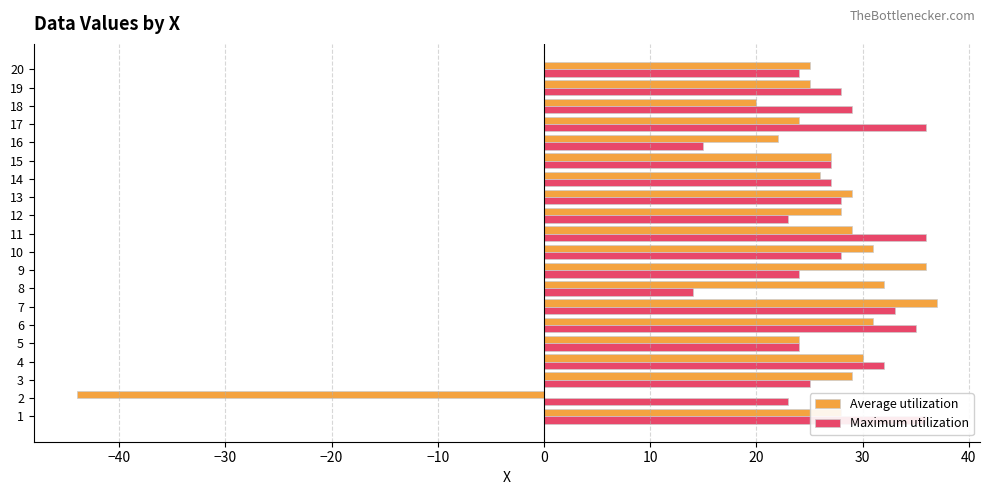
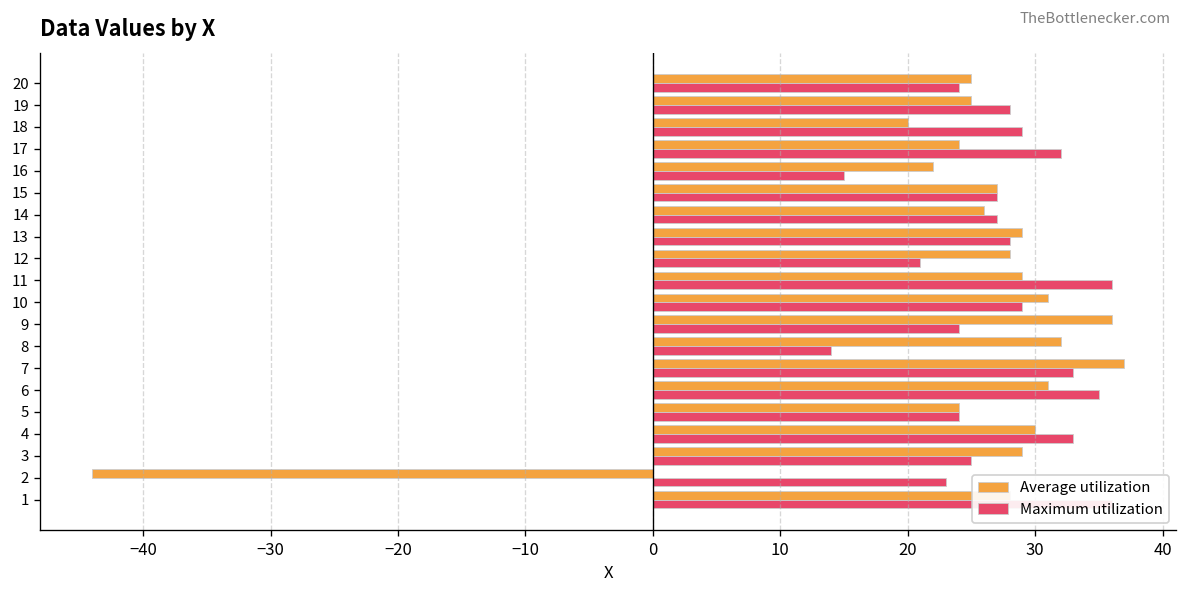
  {
    "Average utilization": {
      "20": 25,
      "19": 25,
      "18": 20,
      "17": 24,
      "16": 22,
      "15": 27,
      "14": 26,
      "13": 29,
      "12": 28,
      "11": 29,
      "10": 31,
      "9": 36,
      "8": 32,
      "7": 37,
      "6": 31,
      "5": 24,
      "4": 30,
      "3": 29,
      "2": -44
    },
    "Maximum utilization": {
      "20": 24,
      "19": 28,
      "18": 29,
-     "17": 36,
+     "17": 32,
      "16": 15,
      "15": 27,
      "14": 27,
      "13": 28,
-     "12": 23,
+     "12": 21,
      "11": 36,
-     "10": 28,
+     "10": 29,
      "9": 24,
      "8": 14,
      "7": 33,
      "6": 35,
      "5": 24,
-     "4": 32,
+     "4": 33,
      "3": 25,
      "2": 23
    }
  }
